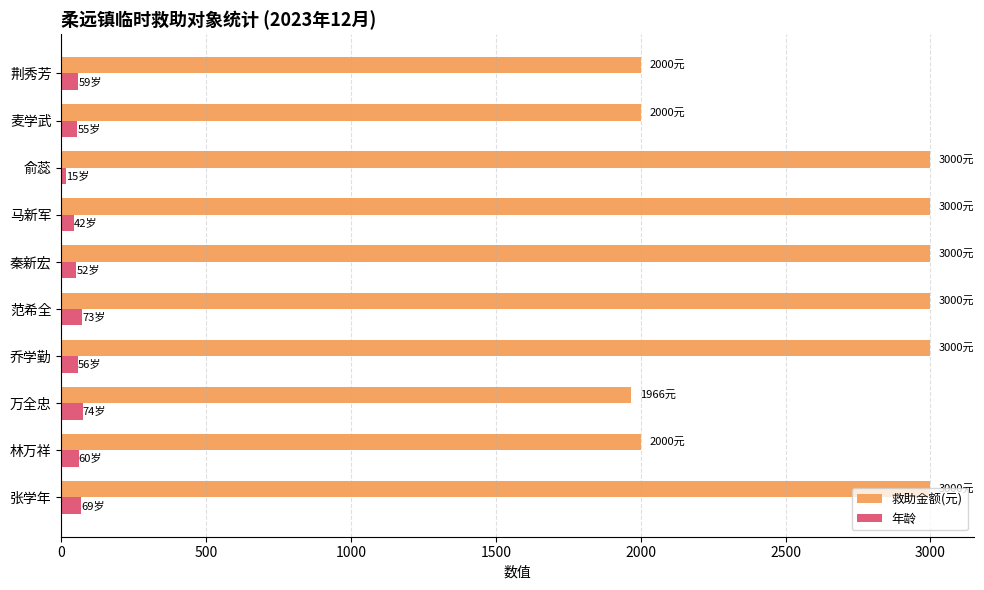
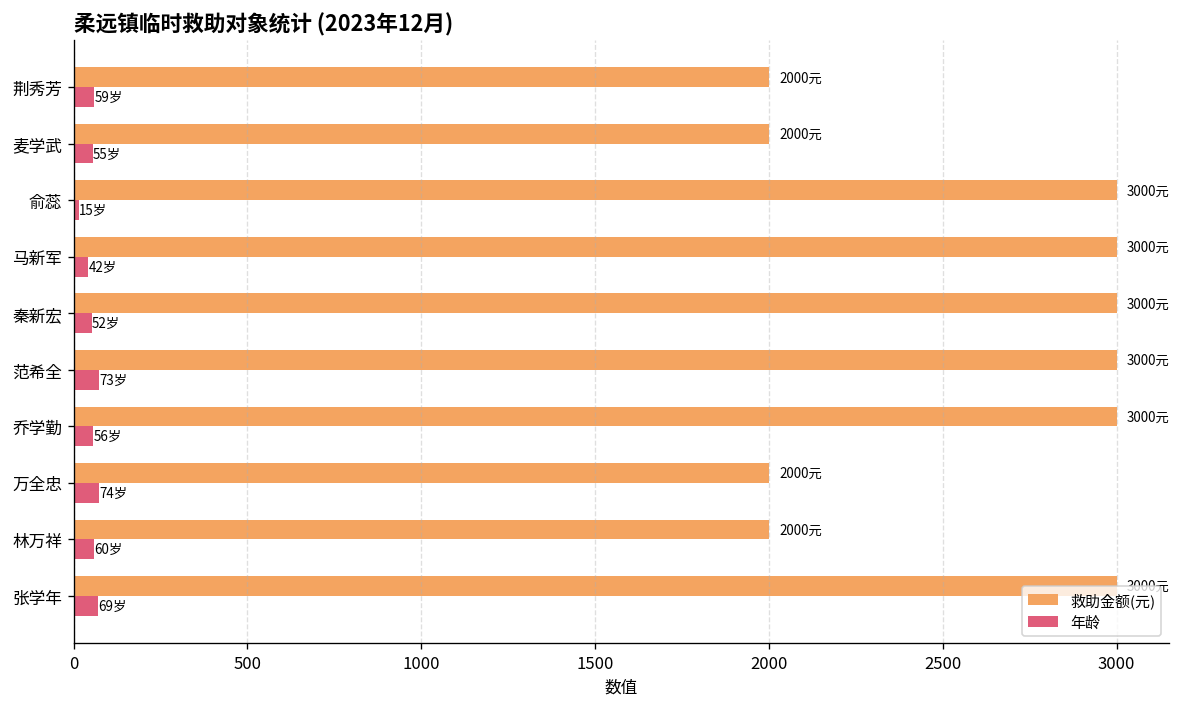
  {
    "救助金额(元)": {
      "荆秀芳": "2000元",
      "麦学武": "2000元",
      "俞蕊": "3000元",
      "马新军": "3000元",
      "秦新宏": "3000元",
      "范希全": "3000元",
      "乔学勤": "3000元",
-     "万全忠": "1966元",
+     "万全忠": "2000元",
      "林万祥": "2000元"
    },
    "年龄": {
      "荆秀芳": "59岁",
      "麦学武": "55岁",
      "俞蕊": "15岁",
      "马新军": "42岁",
      "秦新宏": "52岁",
      "范希全": "73岁",
      "乔学勤": "56岁",
      "万全忠": "74岁",
      "林万祥": "60岁",
      "张学年": "69岁"
    }
  }
